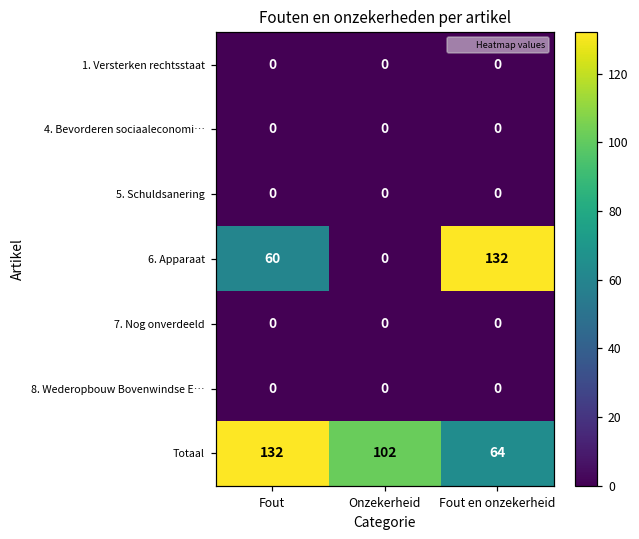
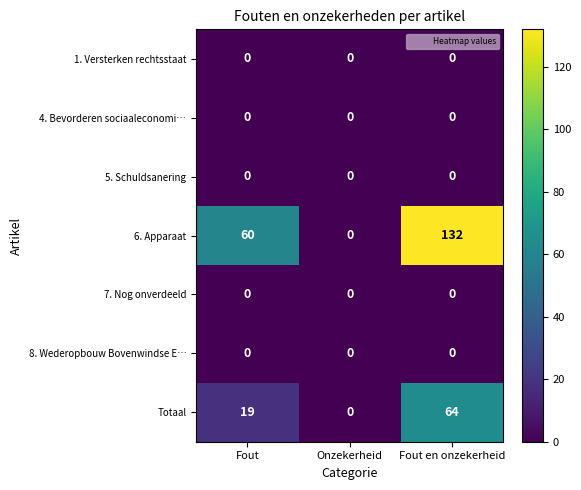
  {
    "1. Versterken rechtsstaat": {
      "Fout": 0,
      "Onzekerheid": 0,
      "Fout en onzekerheid": 0
    },
    "4. Bevorderen sociaaleconomi…": {
      "Fout": 0,
      "Onzekerheid": 0,
      "Fout en onzekerheid": 0
    },
    "5. Schuldsanering": {
      "Fout": 0,
      "Onzekerheid": 0,
      "Fout en onzekerheid": 0
    },
    "6. Apparaat": {
      "Fout": 60,
      "Onzekerheid": 0,
      "Fout en onzekerheid": 132
    },
    "7. Nog onverdeeld": {
      "Fout": 0,
      "Onzekerheid": 0,
      "Fout en onzekerheid": 0
    },
    "8. Wederopbouw Bovenwindse E…": {
      "Fout": 0,
      "Onzekerheid": 0,
      "Fout en onzekerheid": 0
    },
    "Totaal": {
-     "Fout": 132,
-     "Onzekerheid": 102,
+     "Fout": 19,
+     "Onzekerheid": 0,
      "Fout en onzekerheid": 64
    }
  }
